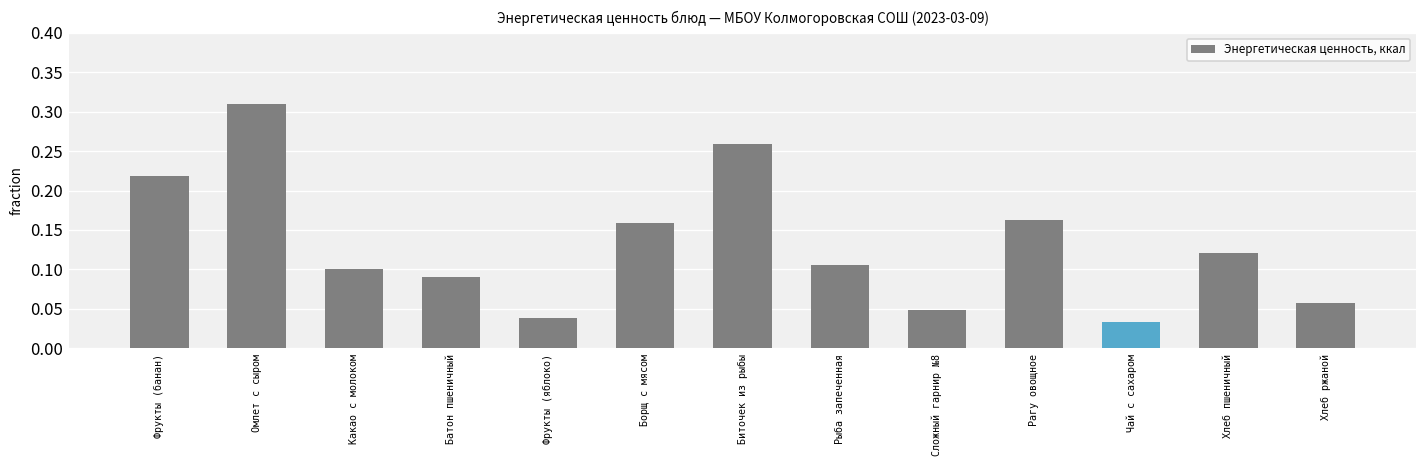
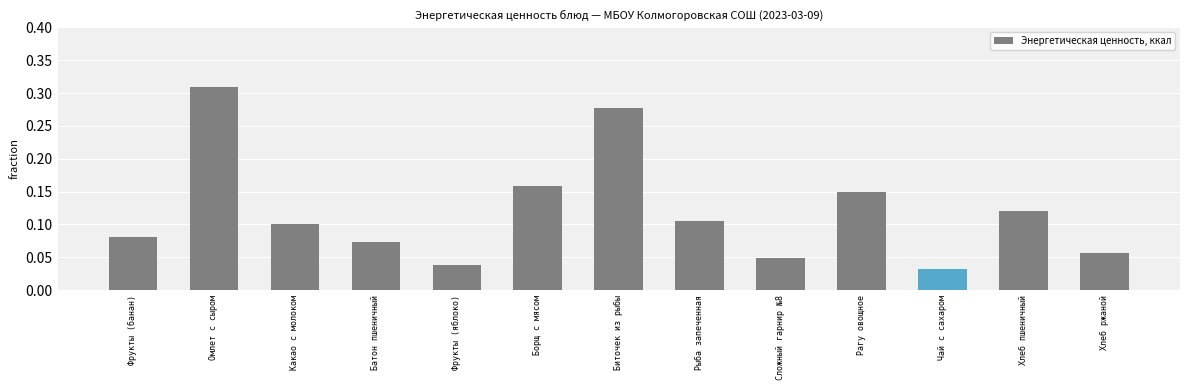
  {
-   "Фрукты (банан)": 0.22,
+   "Фрукты (банан)": 0.08,
    "Омлет с сыром": 0.31,
    "Какао с молоком": 0.10,
-   "Батон пшеничный": 0.09,
+   "Батон пшеничный": 0.07,
    "Фрукты (яблоко)": 0.04,
    "Борщ с мясом": 0.16,
-   "Биточек из рыбы": 0.26,
+   "Биточек из рыбы": 0.28,
    "Рыба запеченная": 0.11,
    "Сложный гарнир №8": 0.05,
-   "Рагу овощное": 0.16,
+   "Рагу овощное": 0.15,
    "Чай с сахаром": 0.03,
    "Хлеб пшеничный": 0.12,
    "Хлеб ржаной": 0.06
  }
